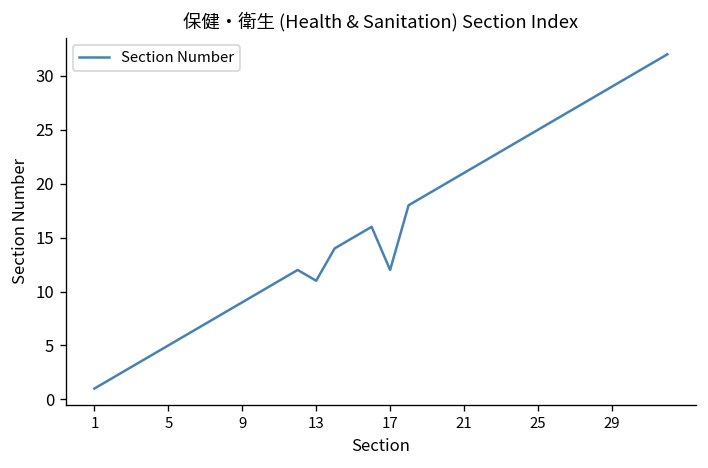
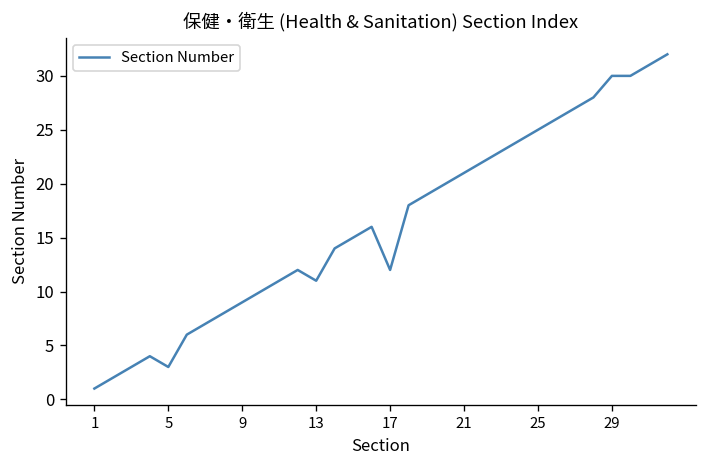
  {
    "1": 1,
-   "5": 5,
+   "5": 3,
    "9": 9,
    "13": 11,
    "17": 12,
    "21": 21,
    "25": 25,
-   "29": 29
+   "29": 30
  }
